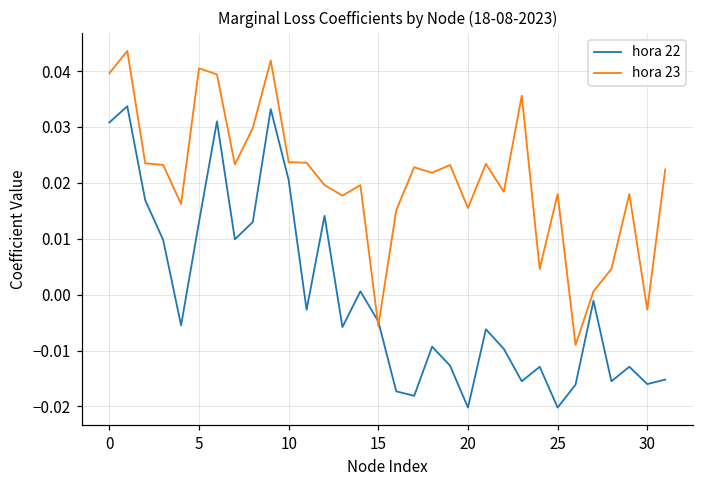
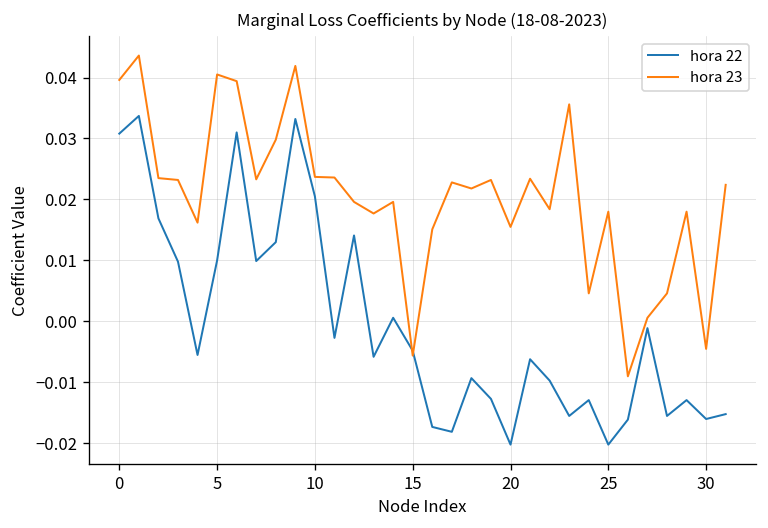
  {
    "hora 22": {
      "0": 0.031,
-     "5": 0.013,
+     "5": 0.010,
      "10": 0.021,
      "15": -0.005,
      "20": -0.020,
      "25": -0.020,
      "30": -0.016
    },
    "hora 23": {
      "0": 0.040,
      "5": 0.041,
      "10": 0.024,
      "15": -0.006,
      "20": 0.016,
      "25": 0.018,
-     "30": -0.003
+     "30": -0.005
    }
  }
